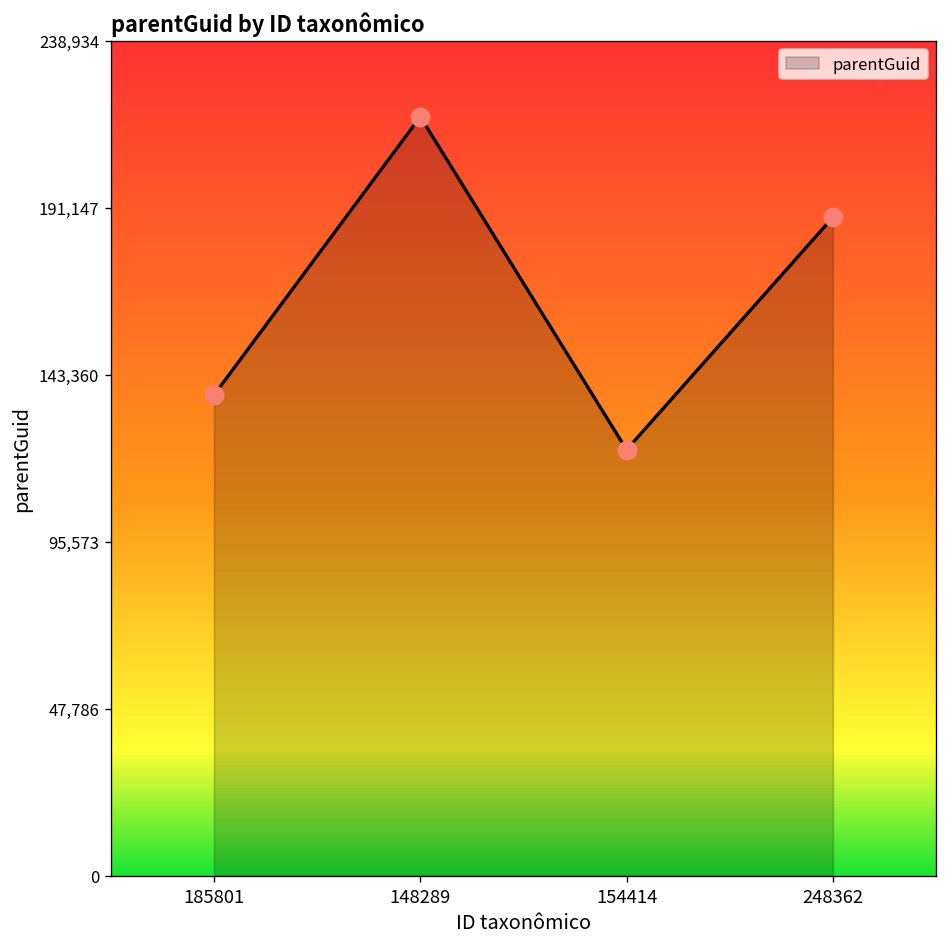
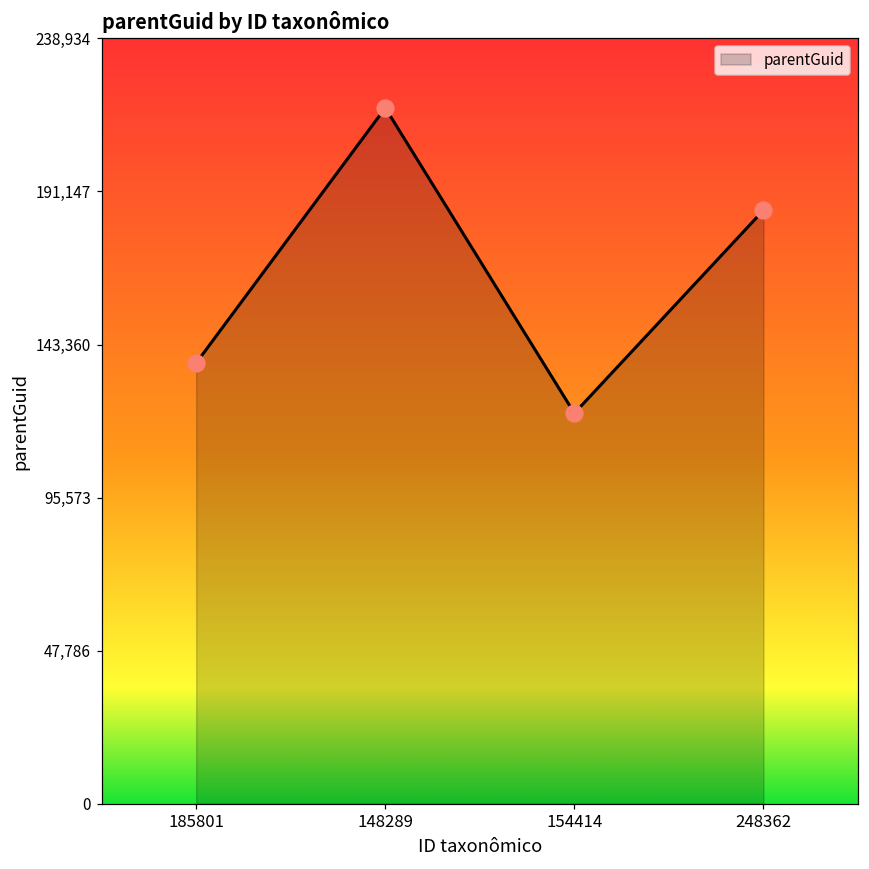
  {
    "185801": "138,000",
    "148289": "217,000",
    "154414": "122,000",
-   "248362": "188,000"
+   "248362": "185,000"
  }
